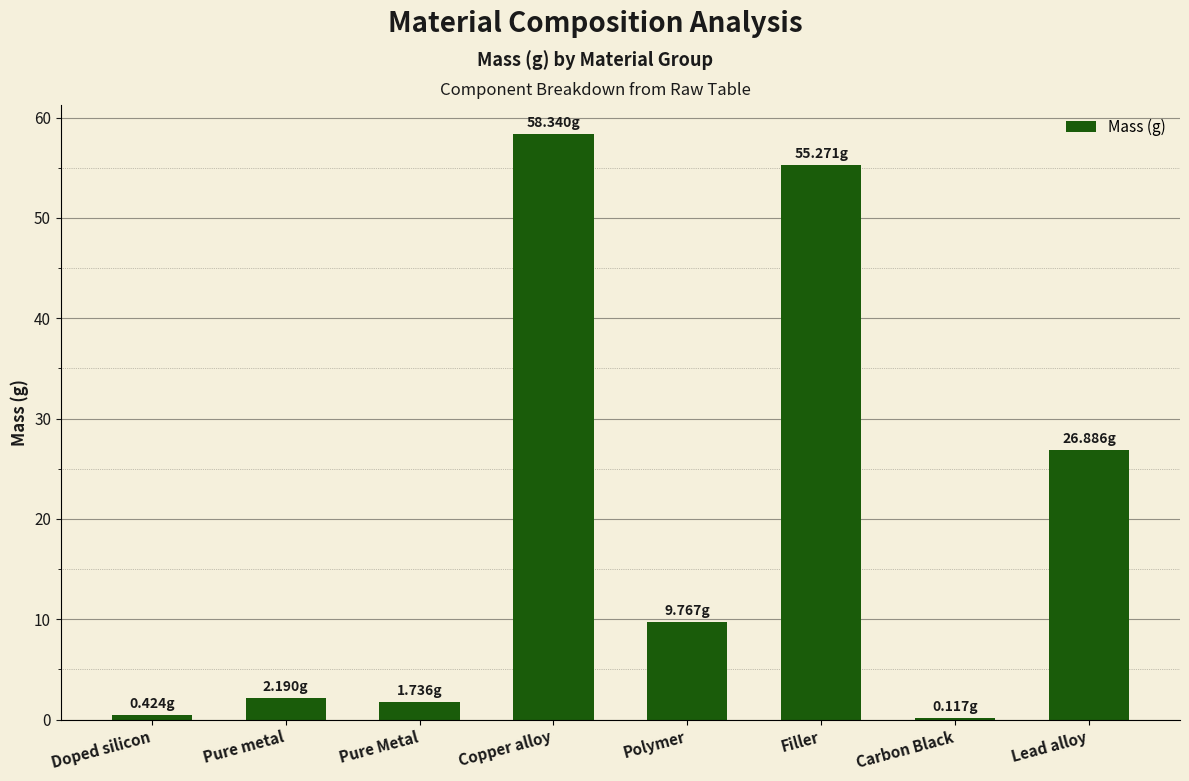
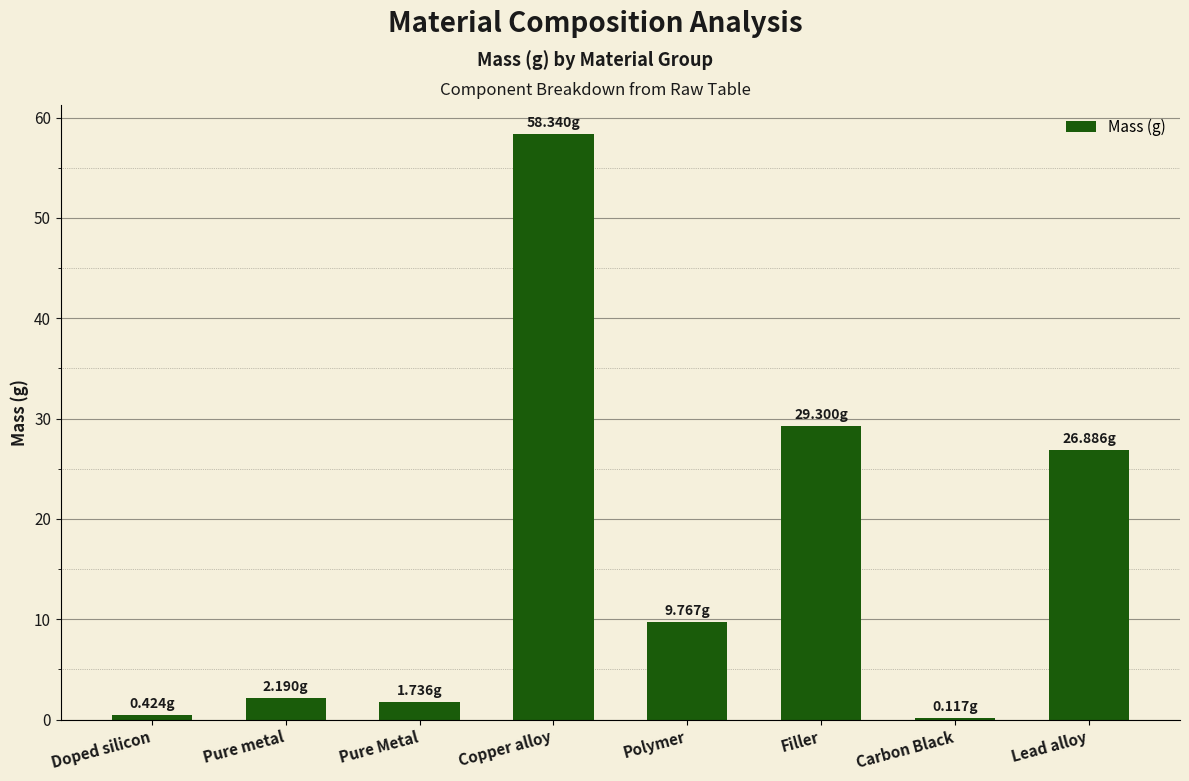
  {
    "Doped silicon": "0.424g",
    "Pure metal": "2.190g",
    "Pure Metal": "1.736g",
    "Copper alloy": "58.340g",
    "Polymer": "9.767g",
-   "Filler": "55.271g",
+   "Filler": "29.300g",
    "Carbon Black": "0.117g",
    "Lead alloy": "26.886g"
  }
